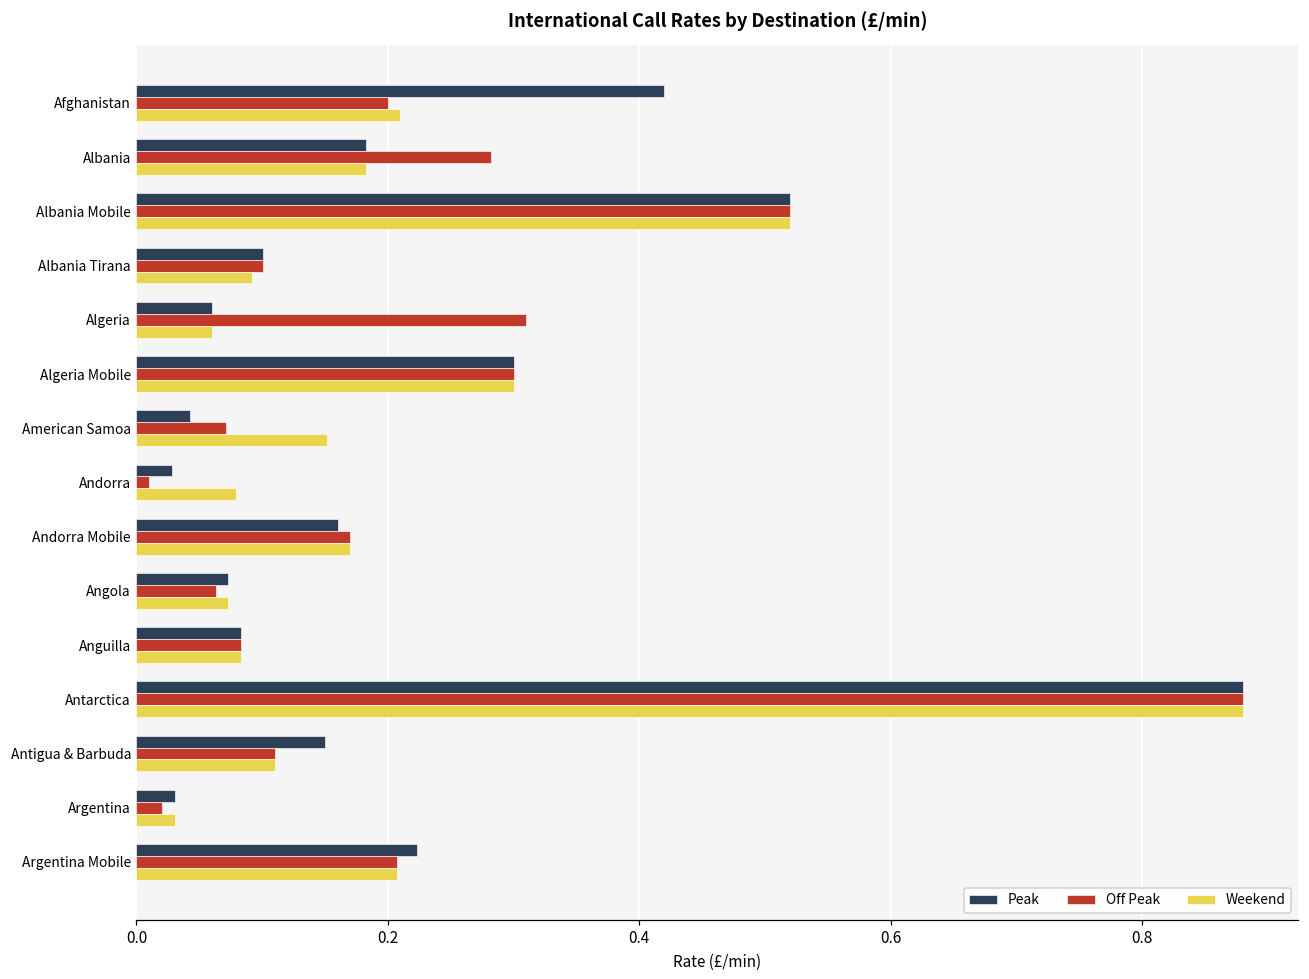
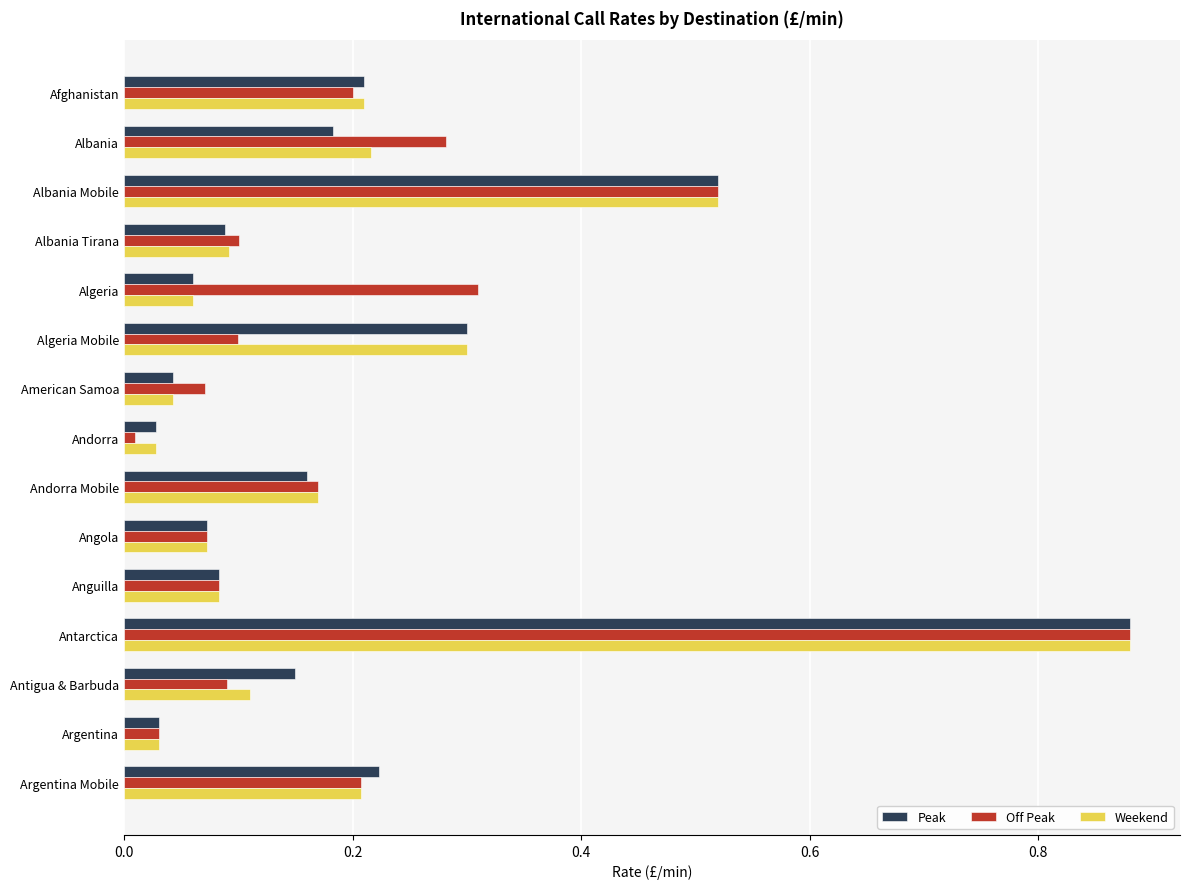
  {
    "Peak": {
-     "Afghanistan": 0.42,
+     "Afghanistan": 0.21,
      "Albania": 0.183,
      "Albania Mobile": 0.520,
-     "Albania Tirana": 0.101,
+     "Albania Tirana": 0.088,
      "Algeria": 0.060,
      "Algeria Mobile": 0.300,
      "American Samoa": 0.043,
      "Andorra": 0.028,
      "Andorra Mobile": 0.160,
      "Angola": 0.073,
      "Anguilla": 0.083,
      "Antarctica": 0.880,
      "Antigua & Barbuda": 0.150,
      "Argentina": 0.031,
      "Argentina Mobile": 0.223
    },
    "Off Peak": {
      "Afghanistan": 0.200,
      "Albania": 0.282,
      "Albania Mobile": 0.520,
      "Albania Tirana": 0.101,
      "Algeria": 0.310,
-     "Algeria Mobile": 0.3,
+     "Algeria Mobile": 0.1,
      "American Samoa": 0.071,
      "Andorra": 0.010,
      "Andorra Mobile": 0.170,
-     "Angola": 0.063,
+     "Angola": 0.073,
      "Anguilla": 0.083,
      "Antarctica": 0.880,
-     "Antigua & Barbuda": 0.11,
-     "Argentina": 0.020,
+     "Antigua & Barbuda": 0.09,
+     "Argentina": 0.031,
      "Argentina Mobile": 0.207
    },
    "Weekend": {
      "Afghanistan": 0.210,
-     "Albania": 0.183,
+     "Albania": 0.216,
      "Albania Mobile": 0.520,
      "Albania Tirana": 0.092,
      "Algeria": 0.060,
      "Algeria Mobile": 0.300,
-     "American Samoa": 0.152,
-     "Andorra": 0.079,
+     "American Samoa": 0.043,
+     "Andorra": 0.028,
      "Andorra Mobile": 0.170,
      "Angola": 0.073,
      "Anguilla": 0.083,
      "Antarctica": 0.880,
      "Antigua & Barbuda": 0.110,
      "Argentina": 0.031,
      "Argentina Mobile": 0.207
    }
  }
